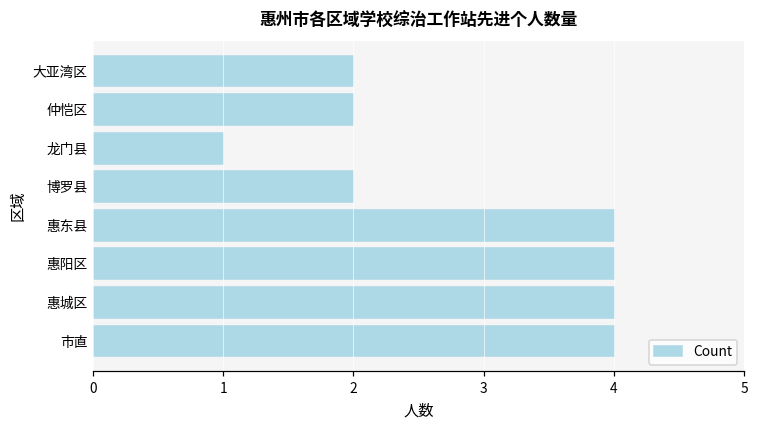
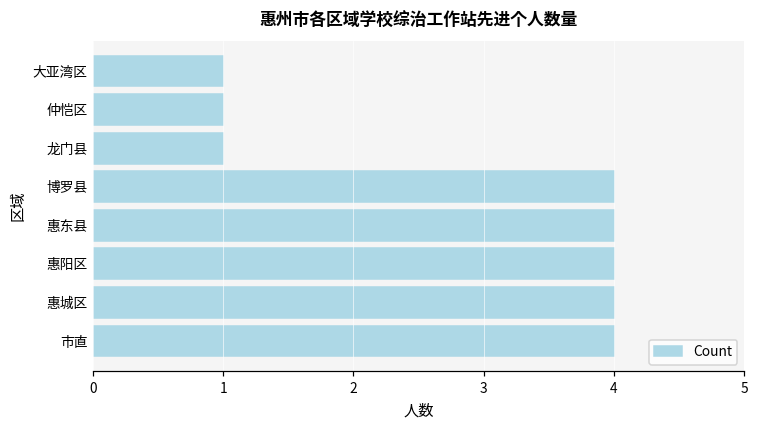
  {
-   "大亚湾区": 2,
-   "仲恺区": 2,
+   "大亚湾区": 1,
+   "仲恺区": 1,
    "龙门县": 1,
-   "博罗县": 2,
+   "博罗县": 4,
    "惠东县": 4,
    "惠阳区": 4,
    "惠城区": 4,
    "市直": 4
  }
